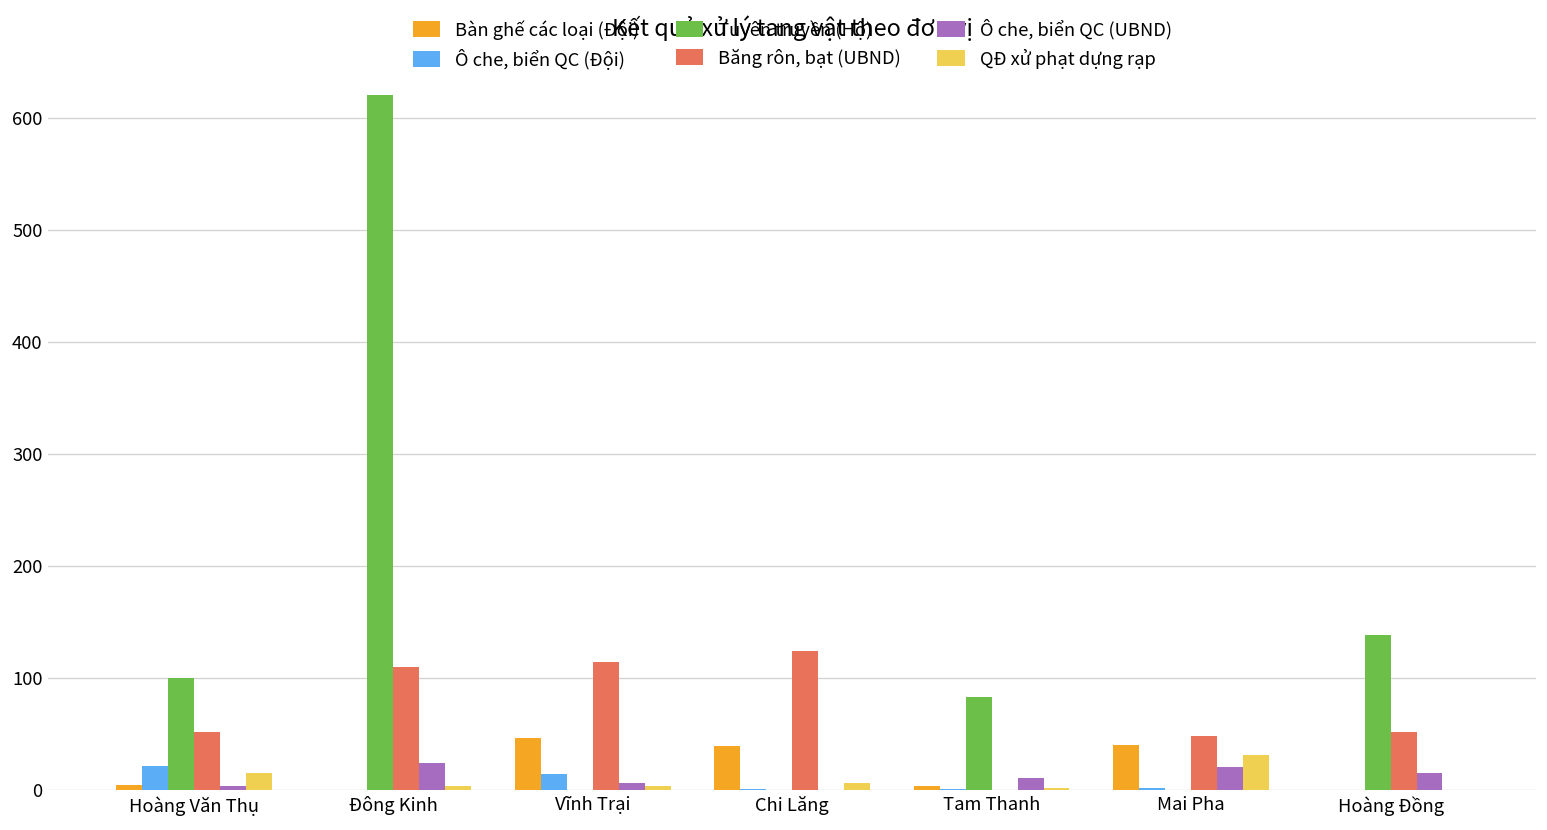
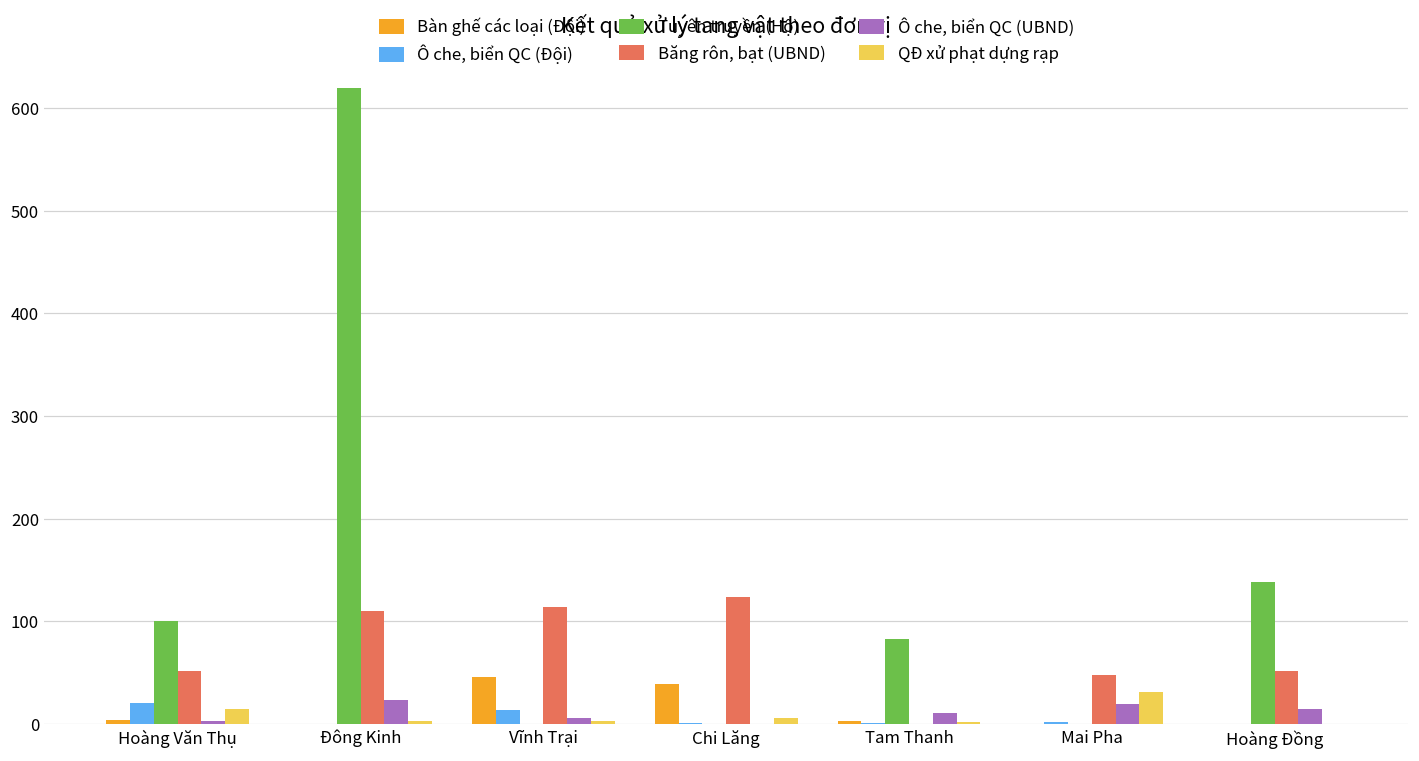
  {
    "Bàn ghế các loại (Đội)": {
      "Hoàng Văn Thụ": 0,
      "Đông Kinh": 0,
      "Vĩnh Trại": 50,
      "Chi Lăng": 40,
      "Tam Thanh": 0,
-     "Mai Pha": 40,
+     "Mai Pha": 0,
      "Hoàng Đồng": 0
    },
    "Ô che, biển QC (Đội)": {
      "Hoàng Văn Thụ": 20,
      "Đông Kinh": 0,
      "Vĩnh Trại": 10,
      "Hoàng Đồng": 0
    },
    "Tuyên truyền (Hộ)": {
      "Hoàng Văn Thụ": 100,
      "Đông Kinh": 620,
      "Vĩnh Trại": 0,
      "Chi Lăng": 0,
      "Tam Thanh": 80,
      "Mai Pha": 0,
      "Hoàng Đồng": 140
    },
    "Băng rôn, bạt (UBND)": {
      "Hoàng Văn Thụ": 50,
      "Đông Kinh": 110,
      "Vĩnh Trại": 110,
      "Chi Lăng": 120,
      "Tam Thanh": 0,
      "Mai Pha": 50,
      "Hoàng Đồng": 50
    },
    "Ô che, biển QC (UBND)": {
      "Hoàng Văn Thụ": 0,
      "Đông Kinh": 20,
      "Vĩnh Trại": 10,
      "Chi Lăng": 0,
      "Tam Thanh": 10,
      "Mai Pha": 20,
      "Hoàng Đồng": 20
    },
    "QĐ xử phạt dựng rạp": {
      "Hoàng Văn Thụ": 20,
      "Đông Kinh": 0,
      "Vĩnh Trại": 0,
      "Chi Lăng": 10,
      "Mai Pha": 30,
      "Hoàng Đồng": 0
    }
  }
